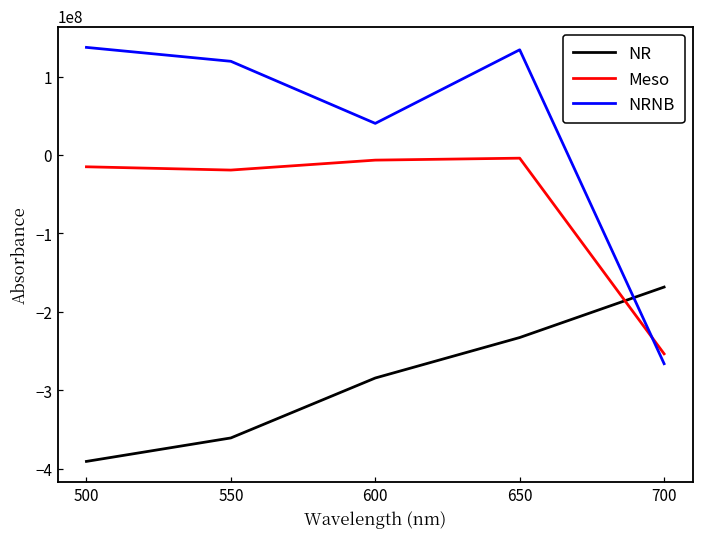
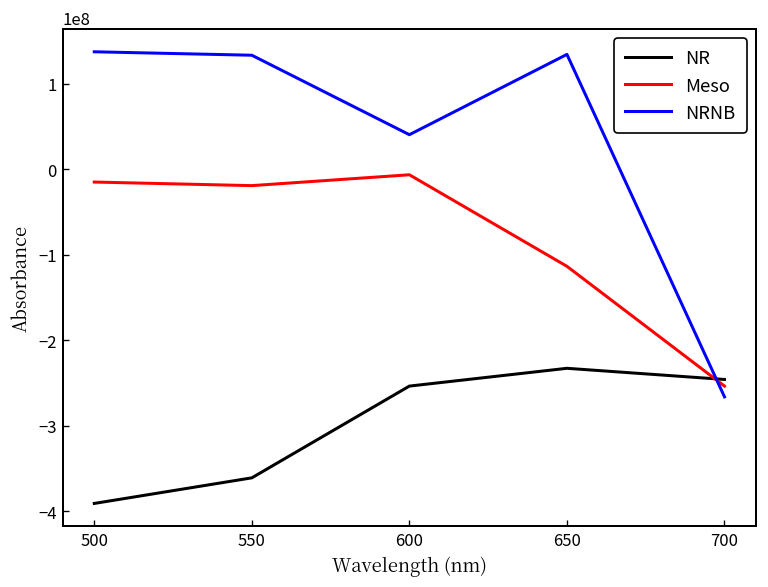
  {
    "NR": {
      "500": -390000000,
      "550": -360000000,
-     "600": -280000000,
+     "600": -250000000,
      "650": -230000000,
-     "700": -170000000
+     "700": -250000000
    },
    "Meso": {
      "500": -20000000,
      "550": -20000000,
      "600": -10000000,
-     "650": 0,
+     "650": -110000000,
      "700": -250000000
    },
    "NRNB": {
      "500": 140000000,
-     "550": 120000000,
+     "550": 130000000,
      "600": 40000000,
      "650": 130000000,
      "700": -270000000
    }
  }
